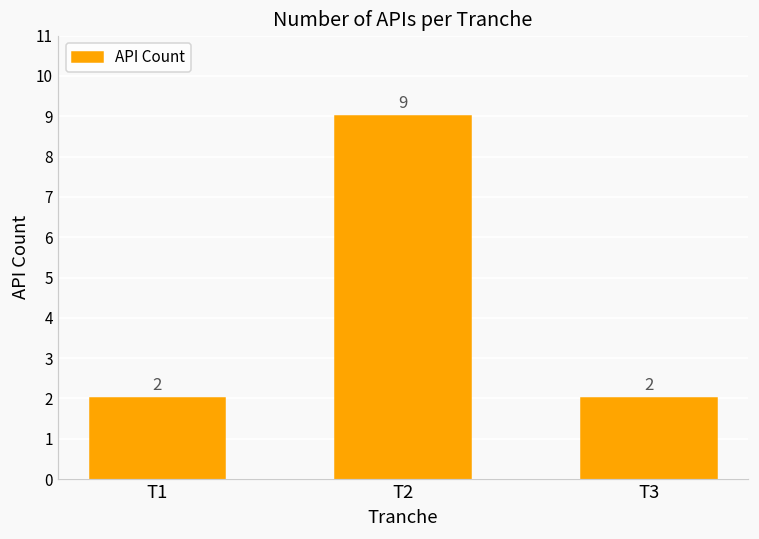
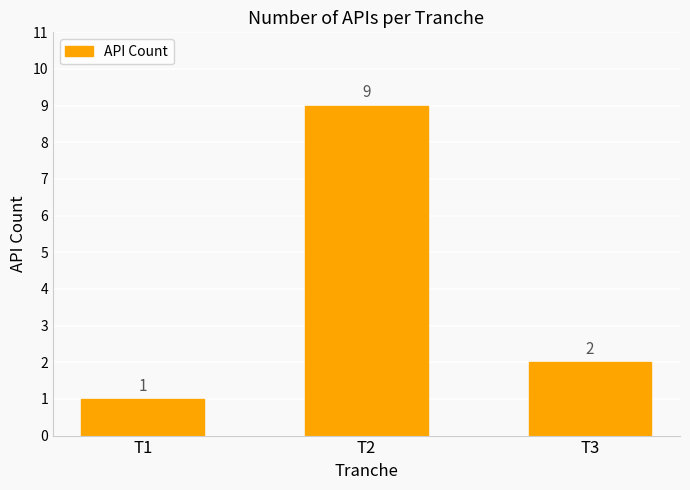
  {
-   "T1": 2,
+   "T1": 1,
    "T2": 9,
    "T3": 2
  }
